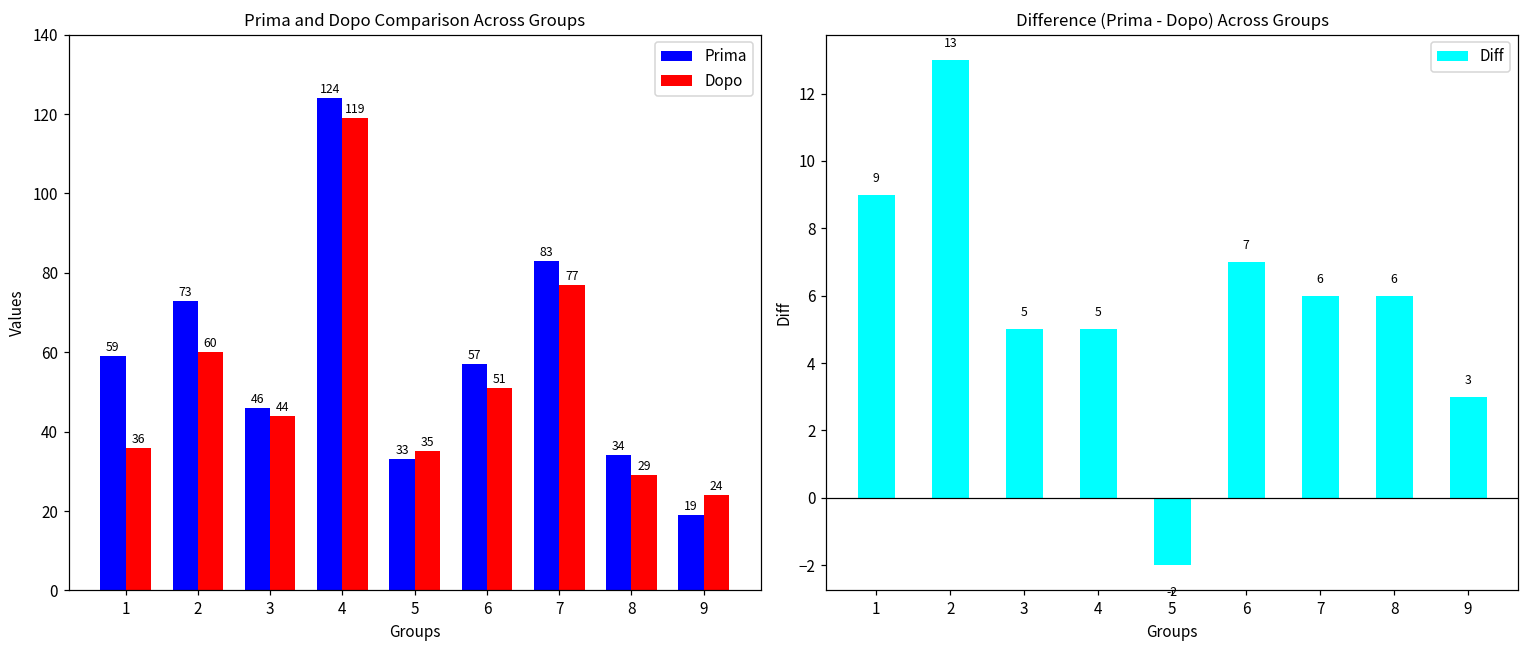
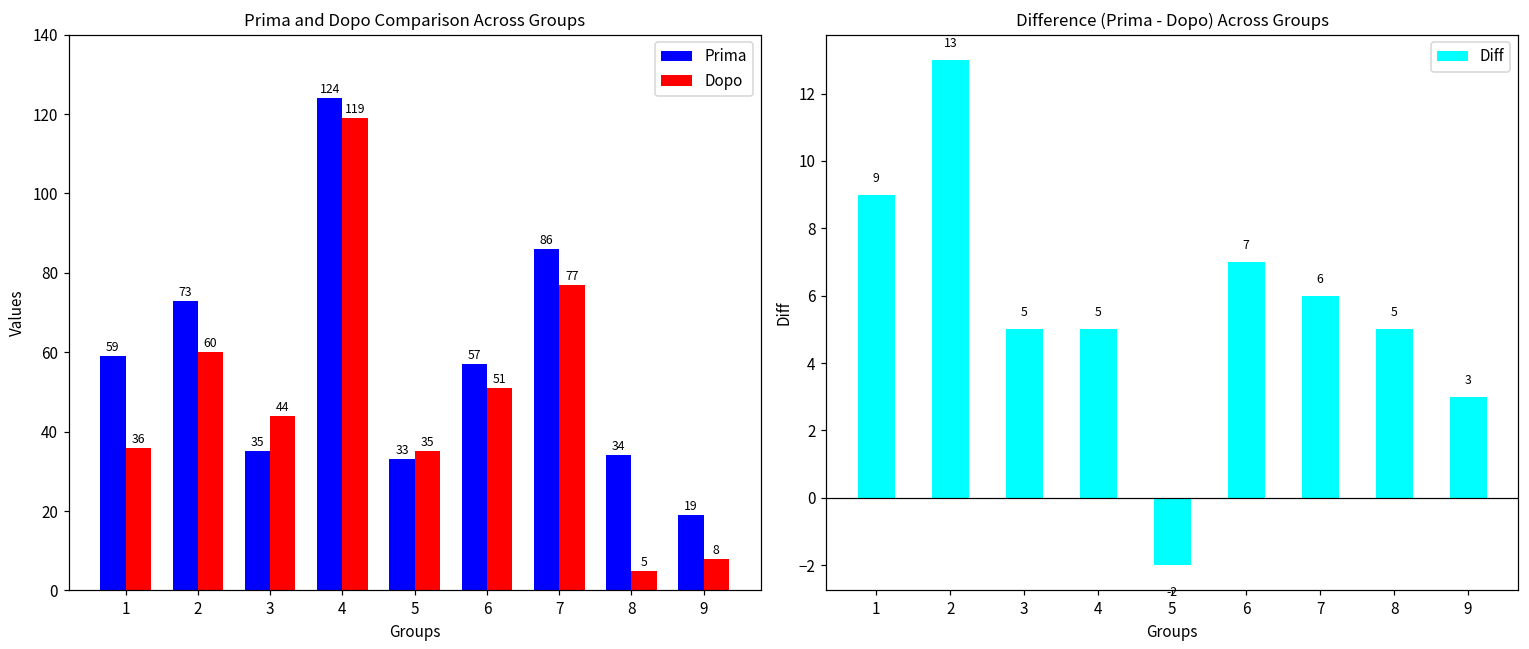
  {
    "Prima and Dopo Comparison Across Groups": {
      "Prima": {
        "1": 59,
        "2": 73,
-       "3": 46,
+       "3": 35,
        "4": 124,
        "5": 33,
        "6": 57,
-       "7": 83,
+       "7": 86,
        "8": 34,
        "9": 19
      },
      "Dopo": {
        "1": 36,
        "2": 60,
        "3": 44,
        "4": 119,
        "5": 35,
        "6": 51,
        "7": 77,
-       "8": 29,
-       "9": 24
+       "8": 5,
+       "9": 8
      }
    },
    "Difference (Prima - Dopo) Across Groups": {
      "1": 9,
      "2": 13,
      "3": 5,
      "4": 5,
      "5": -2,
      "6": 7,
      "7": 6,
-     "8": 6,
+     "8": 5,
      "9": 3
    }
  }
